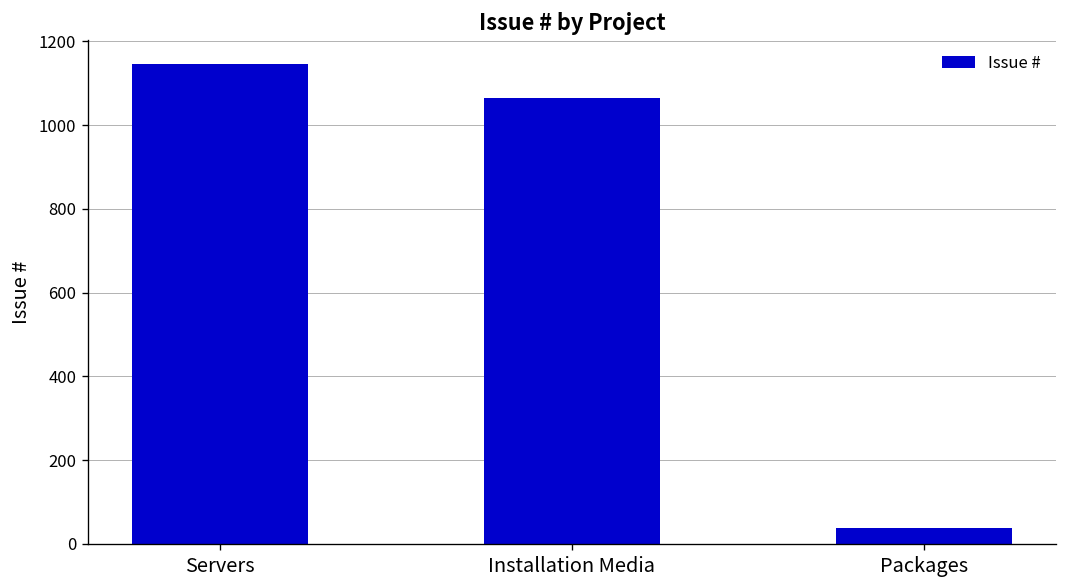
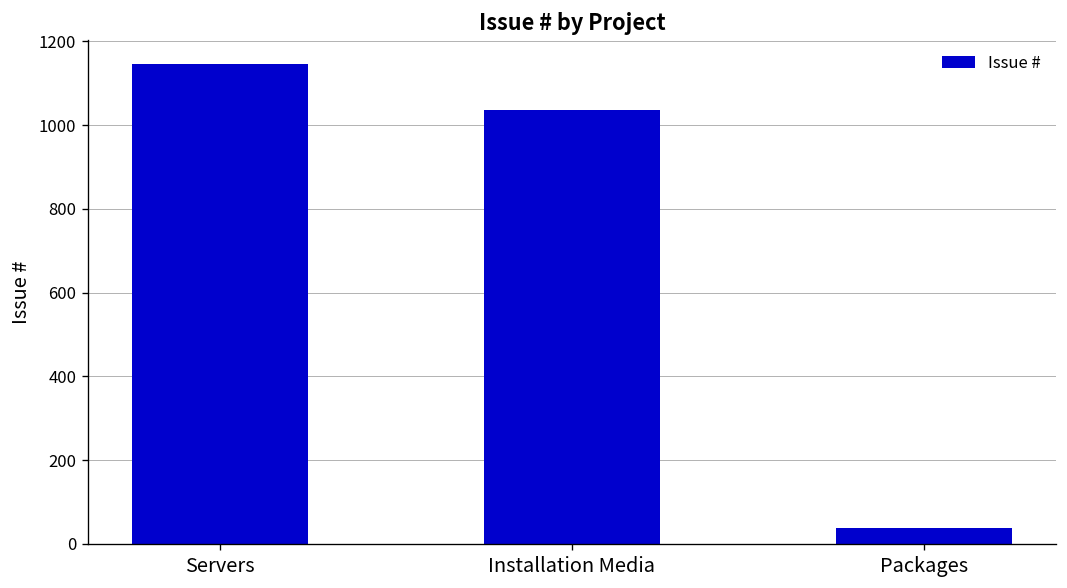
  {
    "Servers": 1150,
-   "Installation Media": 1070,
+   "Installation Media": 1040,
    "Packages": 40
  }
